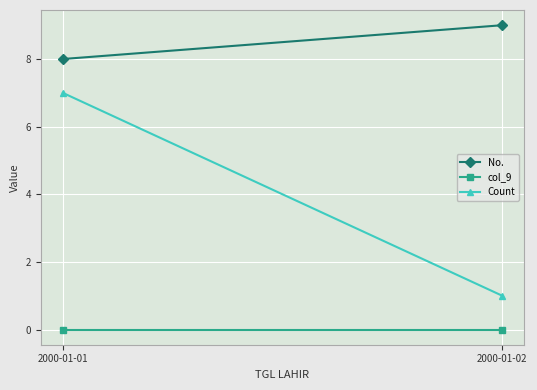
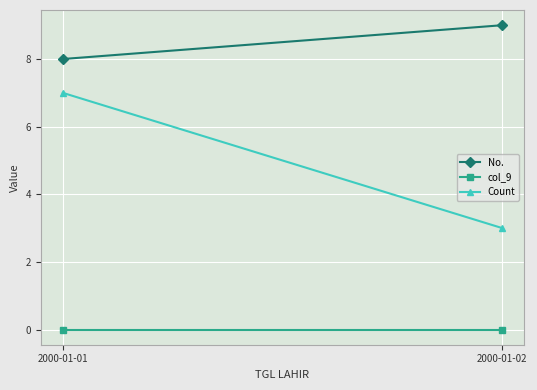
  {
    "Count": {
      "2000-01-01": 7,
-     "2000-01-02": 1
+     "2000-01-02": 3
    }
  }
